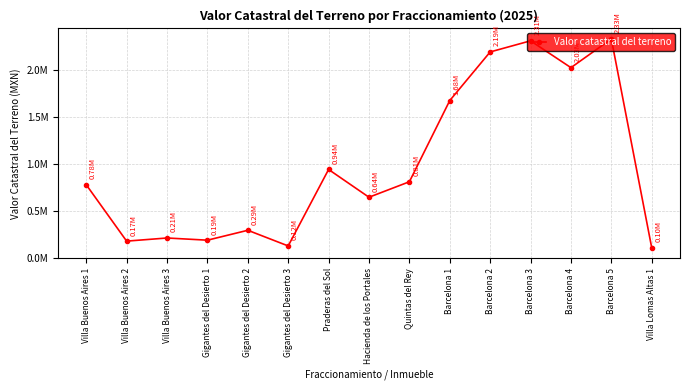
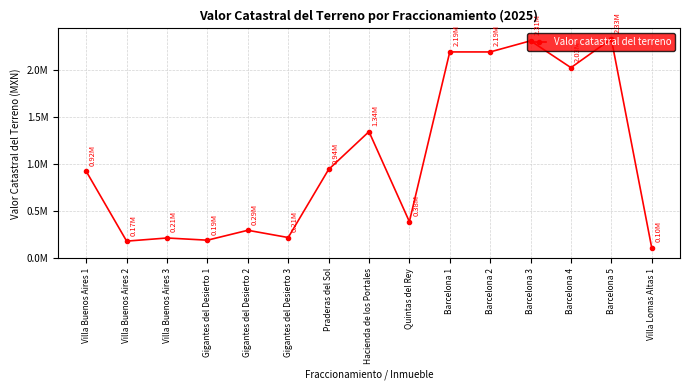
  {
-   "Villa Buenos Aires 1": "0.78M",
+   "Villa Buenos Aires 1": "0.92M",
    "Villa Buenos Aires 2": "0.17M",
    "Villa Buenos Aires 3": "0.21M",
    "Gigantes del Desierto 1": "0.19M",
    "Gigantes del Desierto 2": "0.29M",
-   "Gigantes del Desierto 3": "0.12M",
+   "Gigantes del Desierto 3": "0.21M",
    "Praderas del Sol": "0.94M",
-   "Hacienda de los Portales": "0.64M",
-   "Quintas del Rey": "0.81M",
-   "Barcelona 1": "1.68M",
+   "Hacienda de los Portales": "1.34M",
+   "Quintas del Rey": "0.38M",
+   "Barcelona 1": "2.19M",
    "Barcelona 2": "2.19M",
    "Villa Lomas Altas 1": "0.10M"
  }
